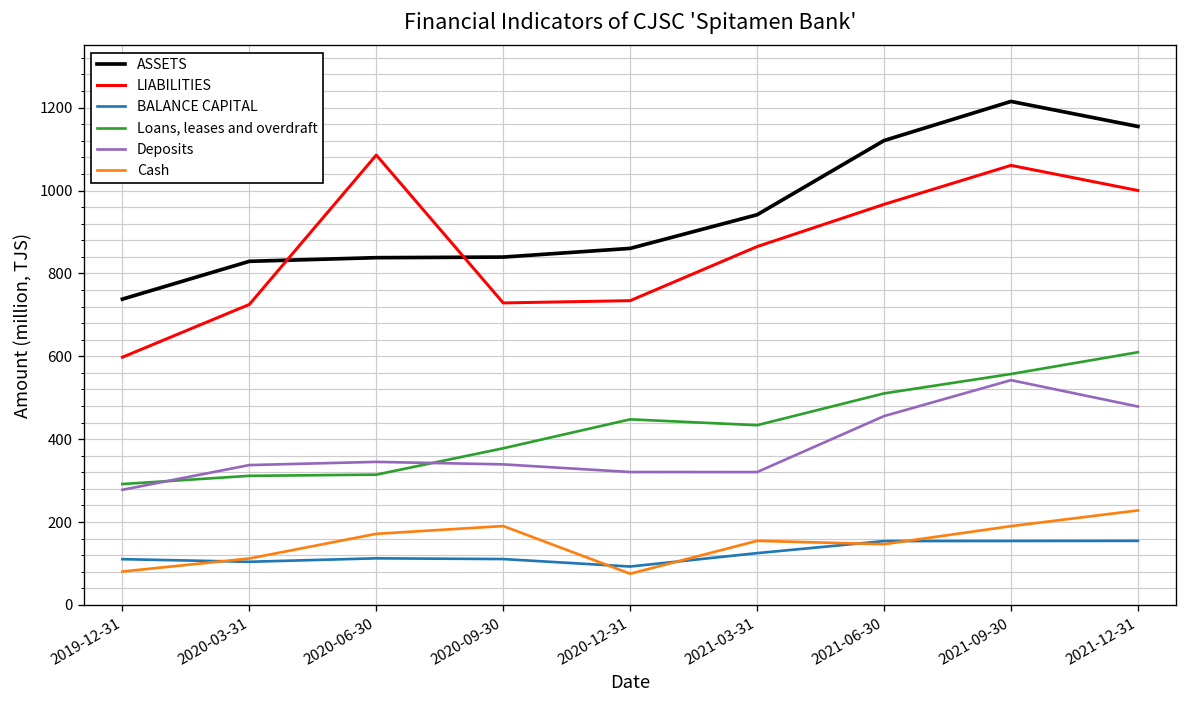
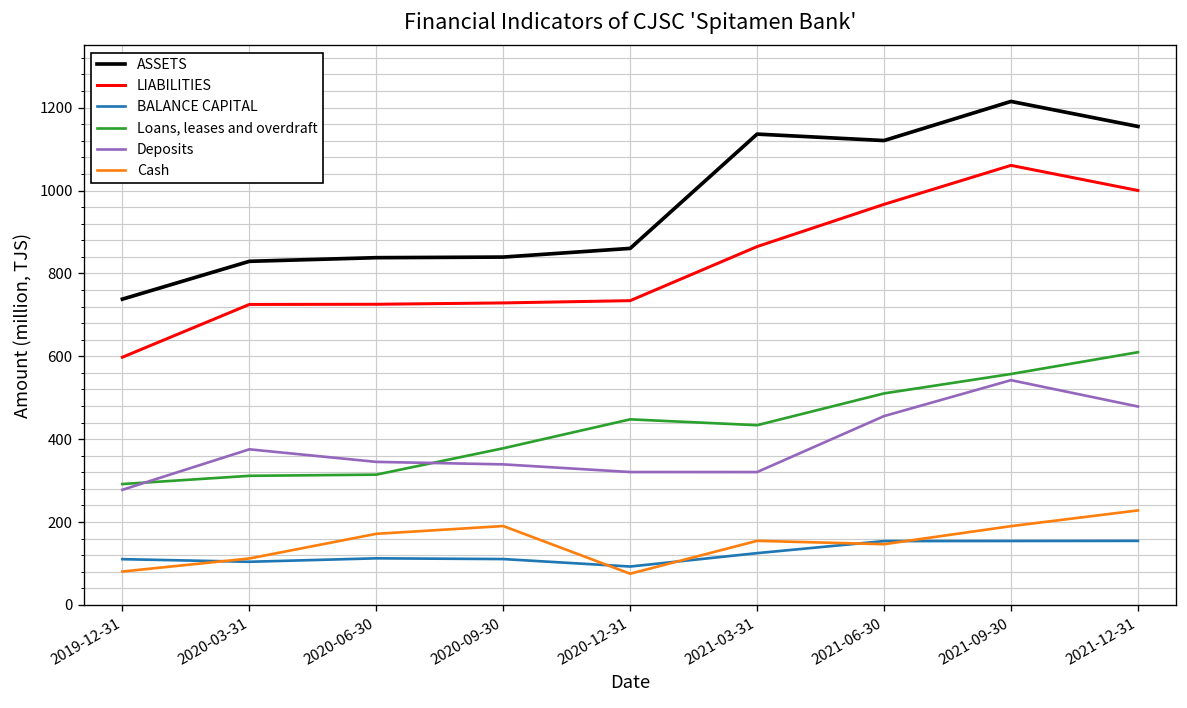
  {
    "ASSETS": {
      "2019-12-31": 740,
      "2020-03-31": 830,
      "2020-06-30": 840,
      "2020-09-30": 840,
      "2020-12-31": 860,
-     "2021-03-31": 940,
+     "2021-03-31": 1140,
      "2021-06-30": 1120,
      "2021-09-30": 1210,
      "2021-12-31": 1150
    },
    "LIABILITIES": {
      "2019-12-31": 600,
      "2020-03-31": 730,
-     "2020-06-30": 1090,
+     "2020-06-30": 730,
      "2020-09-30": 730,
      "2020-12-31": 730,
      "2021-03-31": 860,
      "2021-06-30": 970,
      "2021-09-30": 1060,
      "2021-12-31": 1000
    },
    "BALANCE CAPITAL": {
      "2019-12-31": 110,
      "2020-03-31": 100,
      "2020-06-30": 110,
      "2020-09-30": 110,
      "2020-12-31": 90,
      "2021-03-31": 120,
      "2021-06-30": 150,
      "2021-09-30": 150,
      "2021-12-31": 150
    },
    "Loans, leases and overdraft": {
      "2019-12-31": 290,
      "2020-03-31": 310,
      "2020-06-30": 310,
      "2020-09-30": 380,
      "2020-12-31": 450,
      "2021-03-31": 430,
      "2021-06-30": 510,
      "2021-09-30": 560,
      "2021-12-31": 610
    },
    "Deposits": {
      "2019-12-31": 280,
-     "2020-03-31": 340,
+     "2020-03-31": 380,
      "2020-06-30": 350,
      "2020-09-30": 340,
      "2020-12-31": 320,
      "2021-03-31": 320,
      "2021-06-30": 460,
      "2021-09-30": 540,
      "2021-12-31": 480
    },
    "Cash": {
      "2019-12-31": 80,
      "2020-03-31": 110,
      "2020-06-30": 170,
      "2020-09-30": 190,
      "2020-12-31": 80,
      "2021-03-31": 150,
      "2021-06-30": 150,
      "2021-09-30": 190,
      "2021-12-31": 230
    }
  }
